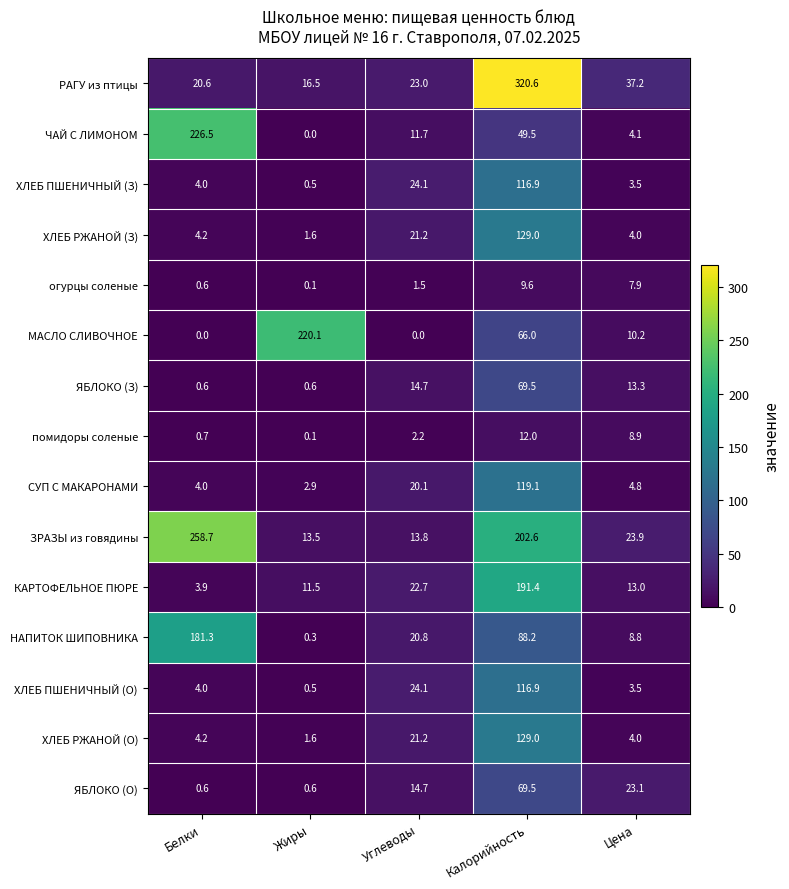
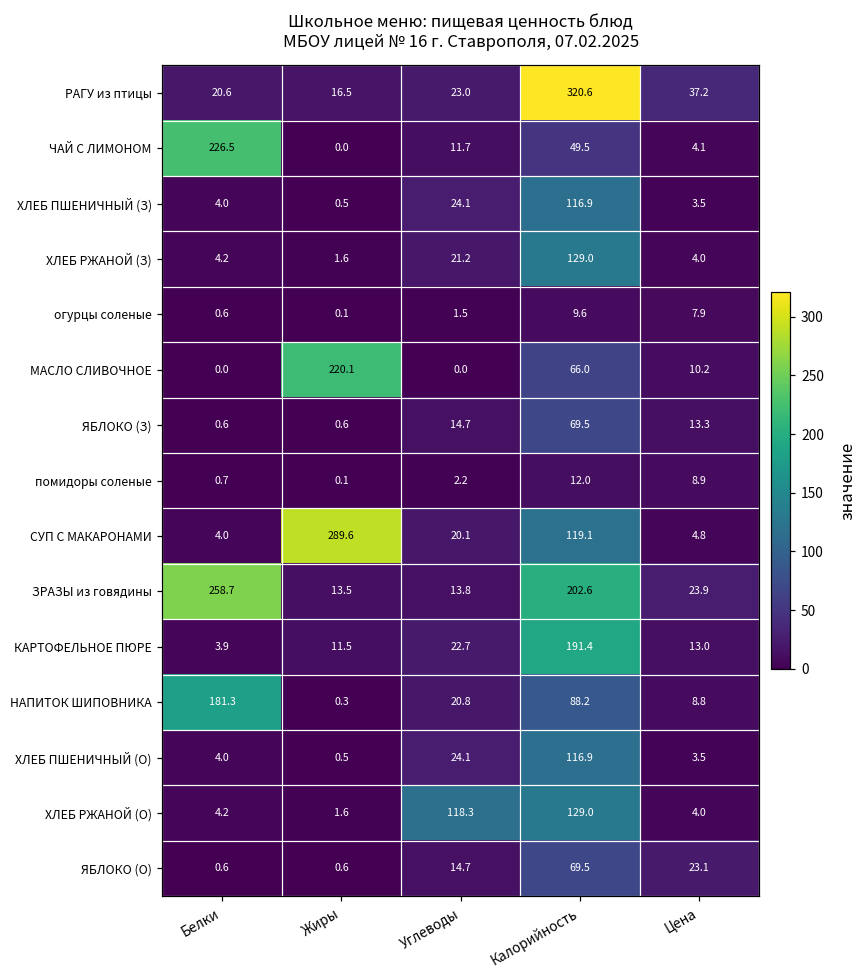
  {
    "РАГУ из птицы": {
      "Белки": 20.6,
      "Жиры": 16.5,
      "Углеводы": 23.0,
      "Калорийность": 320.6,
      "Цена": 37.2
    },
    "ЧАЙ С ЛИМОНОМ": {
      "Белки": 226.5,
      "Жиры": 0.0,
      "Углеводы": 11.7,
      "Калорийность": 49.5,
      "Цена": 4.1
    },
    "ХЛЕБ ПШЕНИЧНЫЙ (З)": {
      "Белки": 4.0,
      "Жиры": 0.5,
      "Углеводы": 24.1,
      "Калорийность": 116.9,
      "Цена": 3.5
    },
    "ХЛЕБ РЖАНОЙ (З)": {
      "Белки": 4.2,
      "Жиры": 1.6,
      "Углеводы": 21.2,
      "Калорийность": 129.0,
      "Цена": 4.0
    },
    "огурцы соленые": {
      "Белки": 0.6,
      "Жиры": 0.1,
      "Углеводы": 1.5,
      "Калорийность": 9.6,
      "Цена": 7.9
    },
    "МАСЛО СЛИВОЧНОЕ": {
      "Белки": 0.0,
      "Жиры": 220.1,
      "Углеводы": 0.0,
      "Калорийность": 66.0,
      "Цена": 10.2
    },
    "ЯБЛОКО (З)": {
      "Белки": 0.6,
      "Жиры": 0.6,
      "Углеводы": 14.7,
      "Калорийность": 69.5,
      "Цена": 13.3
    },
    "помидоры соленые": {
      "Белки": 0.7,
      "Жиры": 0.1,
      "Углеводы": 2.2,
      "Калорийность": 12.0,
      "Цена": 8.9
    },
    "СУП С МАКАРОНАМИ": {
      "Белки": 4.0,
-     "Жиры": 2.9,
+     "Жиры": 289.6,
      "Углеводы": 20.1,
      "Калорийность": 119.1,
      "Цена": 4.8
    },
    "ЗРАЗЫ из говядины": {
      "Белки": 258.7,
      "Жиры": 13.5,
      "Углеводы": 13.8,
      "Калорийность": 202.6,
      "Цена": 23.9
    },
    "КАРТОФЕЛЬНОЕ ПЮРЕ": {
      "Белки": 3.9,
      "Жиры": 11.5,
      "Углеводы": 22.7,
      "Калорийность": 191.4,
      "Цена": 13.0
    },
    "НАПИТОК ШИПОВНИКА": {
      "Белки": 181.3,
      "Жиры": 0.3,
      "Углеводы": 20.8,
      "Калорийность": 88.2,
      "Цена": 8.8
    },
    "ХЛЕБ ПШЕНИЧНЫЙ (О)": {
      "Белки": 4.0,
      "Жиры": 0.5,
      "Углеводы": 24.1,
      "Калорийность": 116.9,
      "Цена": 3.5
    },
    "ХЛЕБ РЖАНОЙ (О)": {
      "Белки": 4.2,
      "Жиры": 1.6,
-     "Углеводы": 21.2,
+     "Углеводы": 118.3,
      "Калорийность": 129.0,
      "Цена": 4.0
    },
    "ЯБЛОКО (О)": {
      "Белки": 0.6,
      "Жиры": 0.6,
      "Углеводы": 14.7,
      "Калорийность": 69.5,
      "Цена": 23.1
    }
  }
